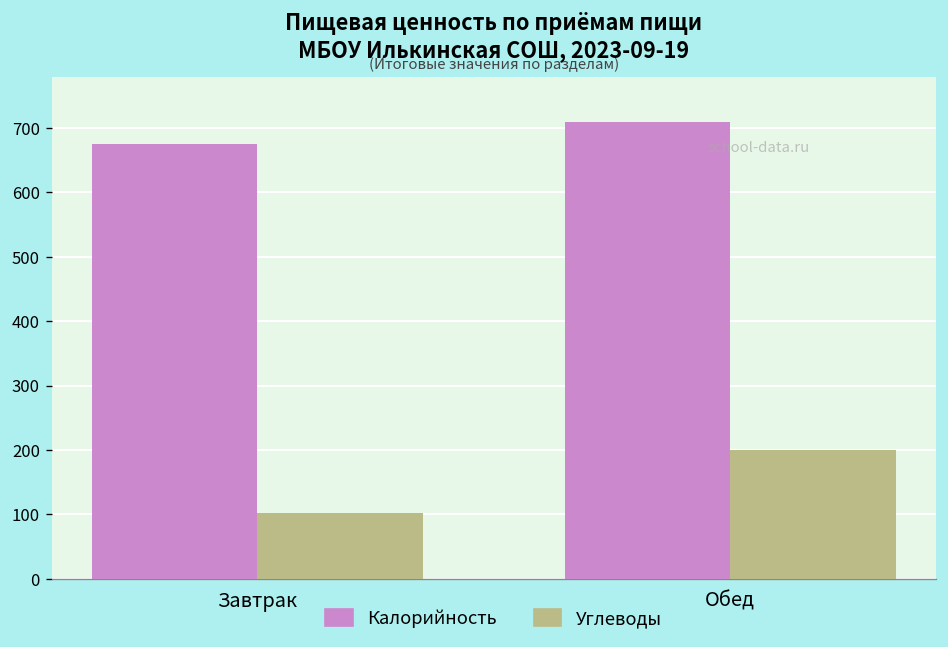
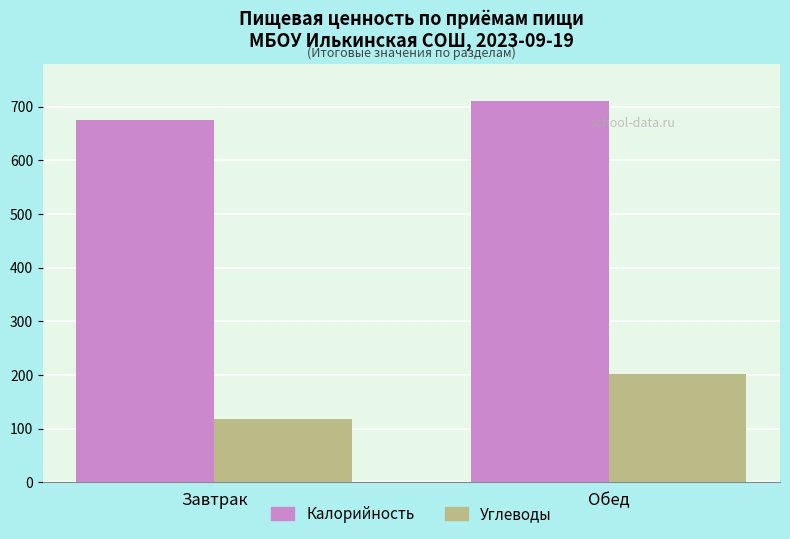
  {
    "Калорийность": {
      "Завтрак": 680,
      "Обед": 710
    },
    "Углеводы": {
-     "Завтрак": 100,
+     "Завтрак": 120,
      "Обед": 200
    }
  }
